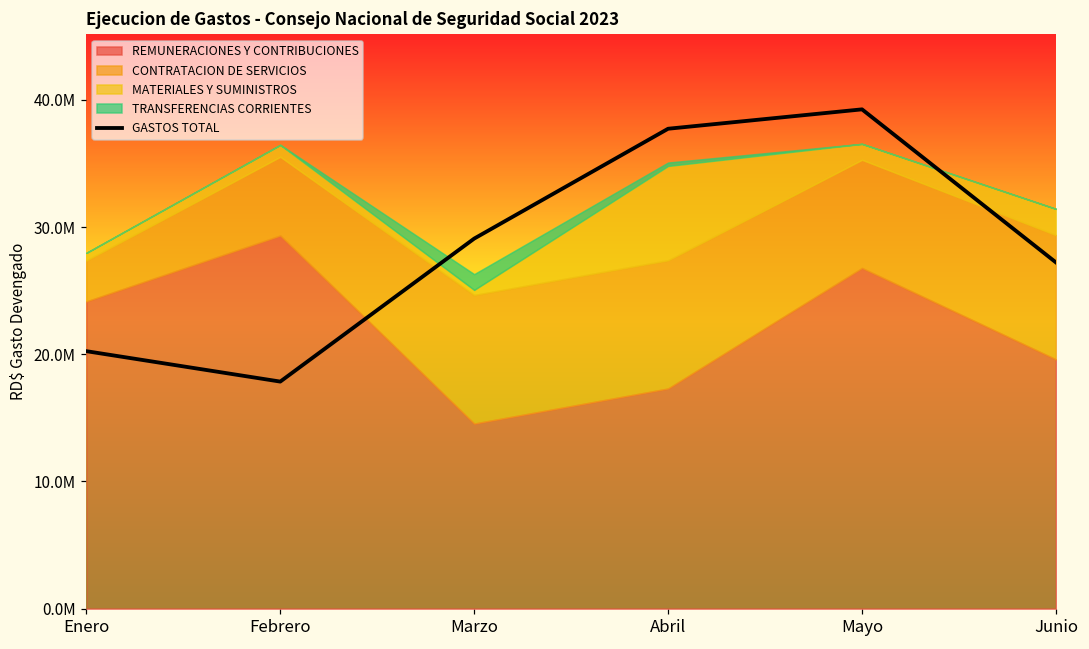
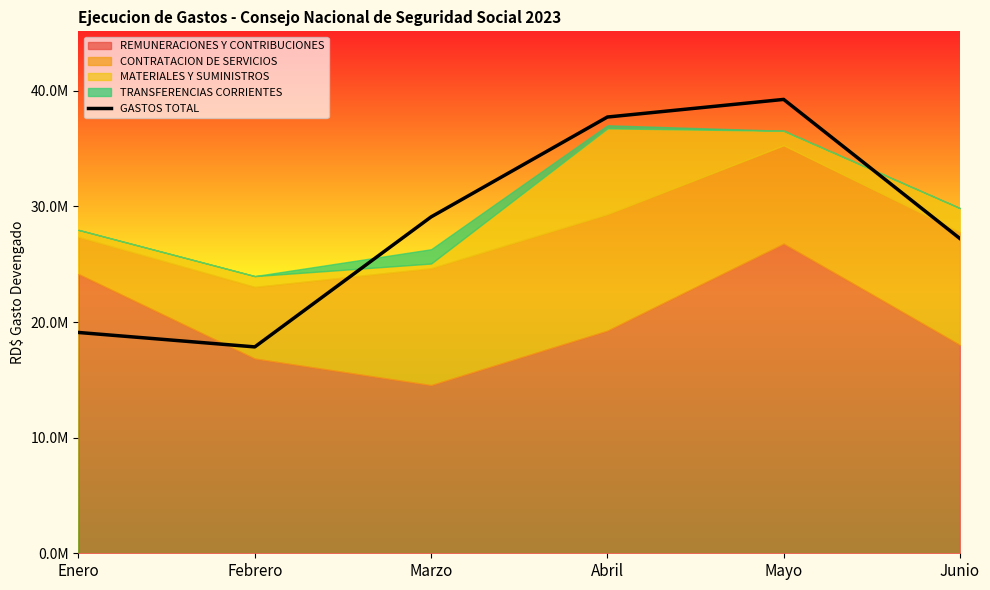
  {
    "GASTOS TOTAL": {
-     "Enero": 20200000,
+     "Enero": 19100000,
      "Febrero": 17900000,
      "Marzo": 29100000,
      "Abril": 37700000,
      "Mayo": 39300000,
      "Junio": 27200000
    },
    "REMUNERACIONES Y CONTRIBUCIONES": {
      "Enero": 24200000,
-     "Febrero": 29300000,
+     "Febrero": 16800000,
      "Marzo": 14500000,
-     "Abril": 17300000,
+     "Abril": 19300000,
      "Mayo": 26800000,
-     "Junio": 19600000
+     "Junio": 18000000
    },
    "TRANSFERENCIAS CORRIENTES": {
      "Marzo": 1200000,
      "Abril": 300000
    }
  }
